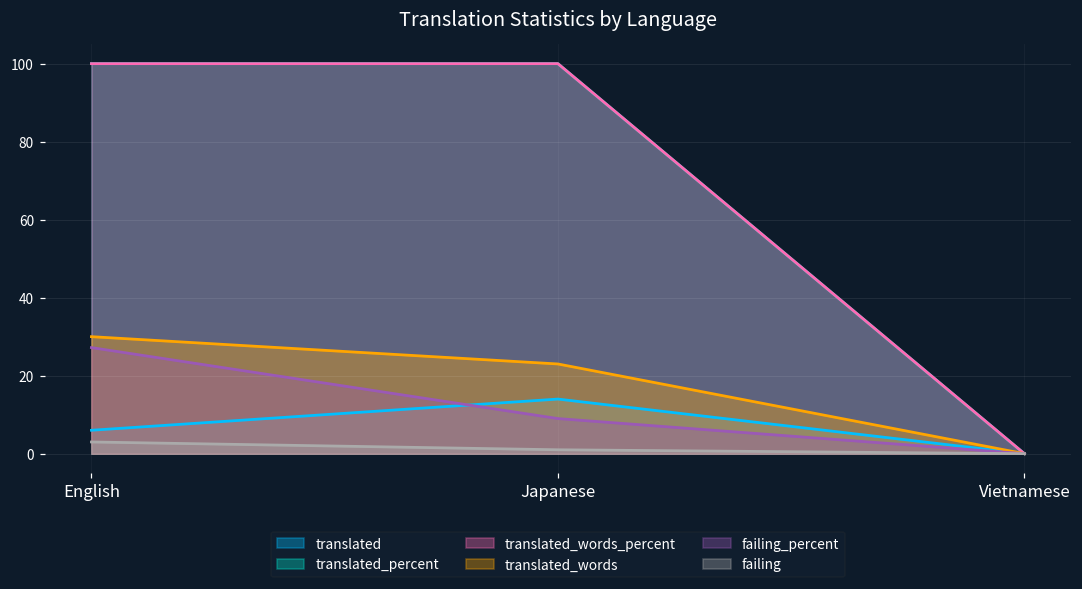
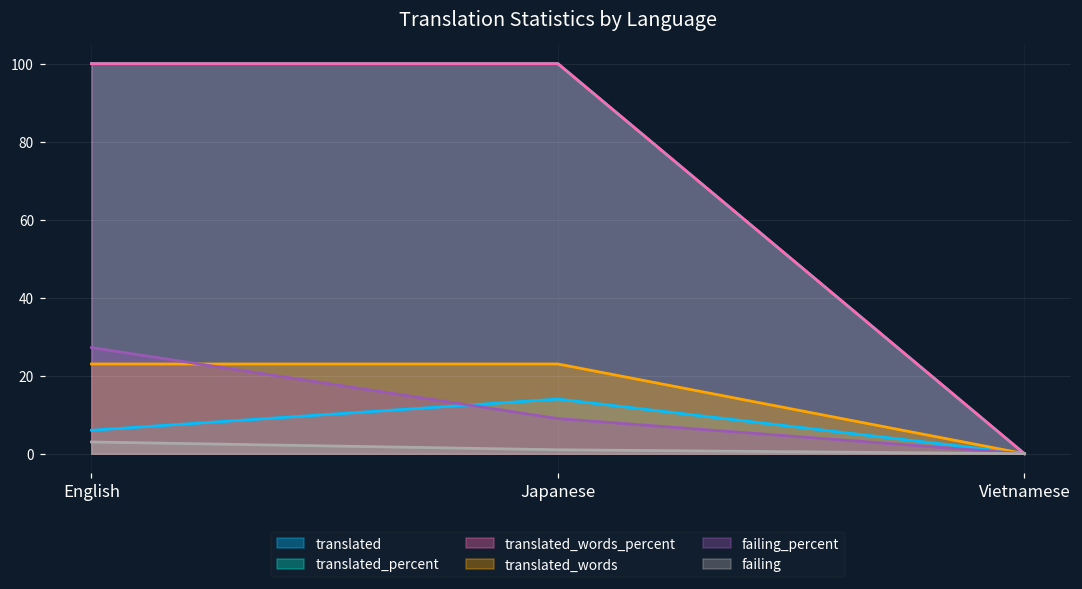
  {
    "translated": {
      "English": 6,
      "Japanese": 14
    },
    "translated_words": {
-     "English": 30,
+     "English": 23,
      "Japanese": 23
    }
  }
